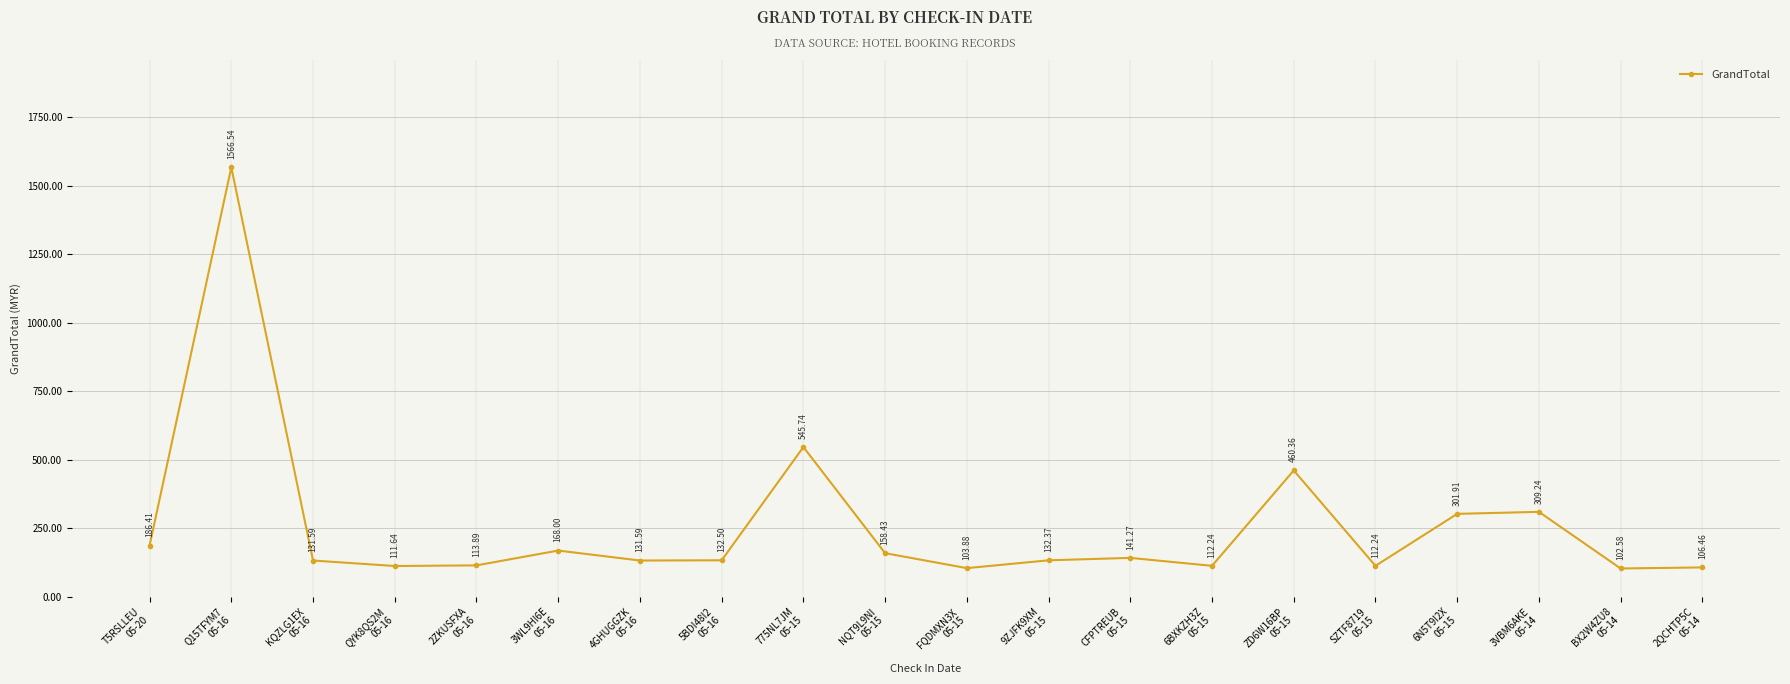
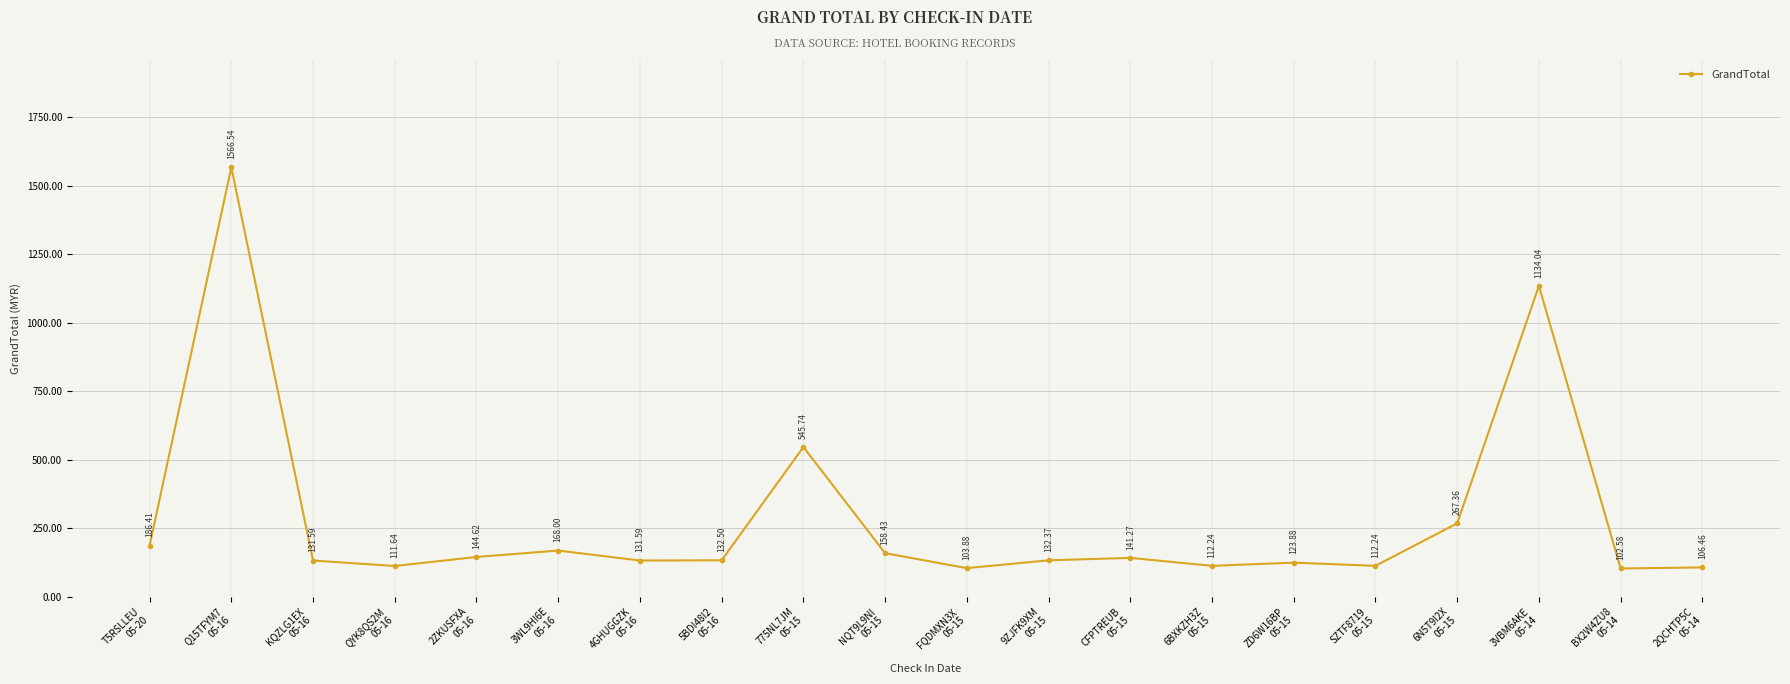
  {
    "T5RSLLEU 05-20": 186.41,
    "Q15TFYM7 05-16": 1566.54,
    "KQZLG1EX 05-16": 131.59,
    "QYK8QS2M 05-16": 111.64,
-   "2ZKUSFXA 05-16": 113.89,
+   "2ZKUSFXA 05-16": 144.62,
    "3WL9HI6E 05-16": 168.00,
    "4GHUGGZK 05-16": 131.59,
    "5BDI48I2 05-16": 132.50,
    "775NL7JM 05-15": 545.74,
    "NQT9L9NI 05-15": 158.43,
    "FQDMXN3X 05-15": 103.88,
    "9ZJFK9XM 05-15": 132.37,
    "CFPTREUB 05-15": 141.27,
    "6BXKZH3Z 05-15": 112.24,
-   "ZD6W16BP 05-15": 460.36,
+   "ZD6W16BP 05-15": 123.88,
    "SZTF8719 05-15": 112.24,
-   "6N5T9I2X 05-15": 301.91,
-   "3VBM6AKE 05-14": 309.24,
+   "6N5T9I2X 05-15": 267.36,
+   "3VBM6AKE 05-14": 1134.04,
    "BX2W4ZU8 05-14": 102.58,
    "2QCHTP5C 05-14": 106.46
  }
